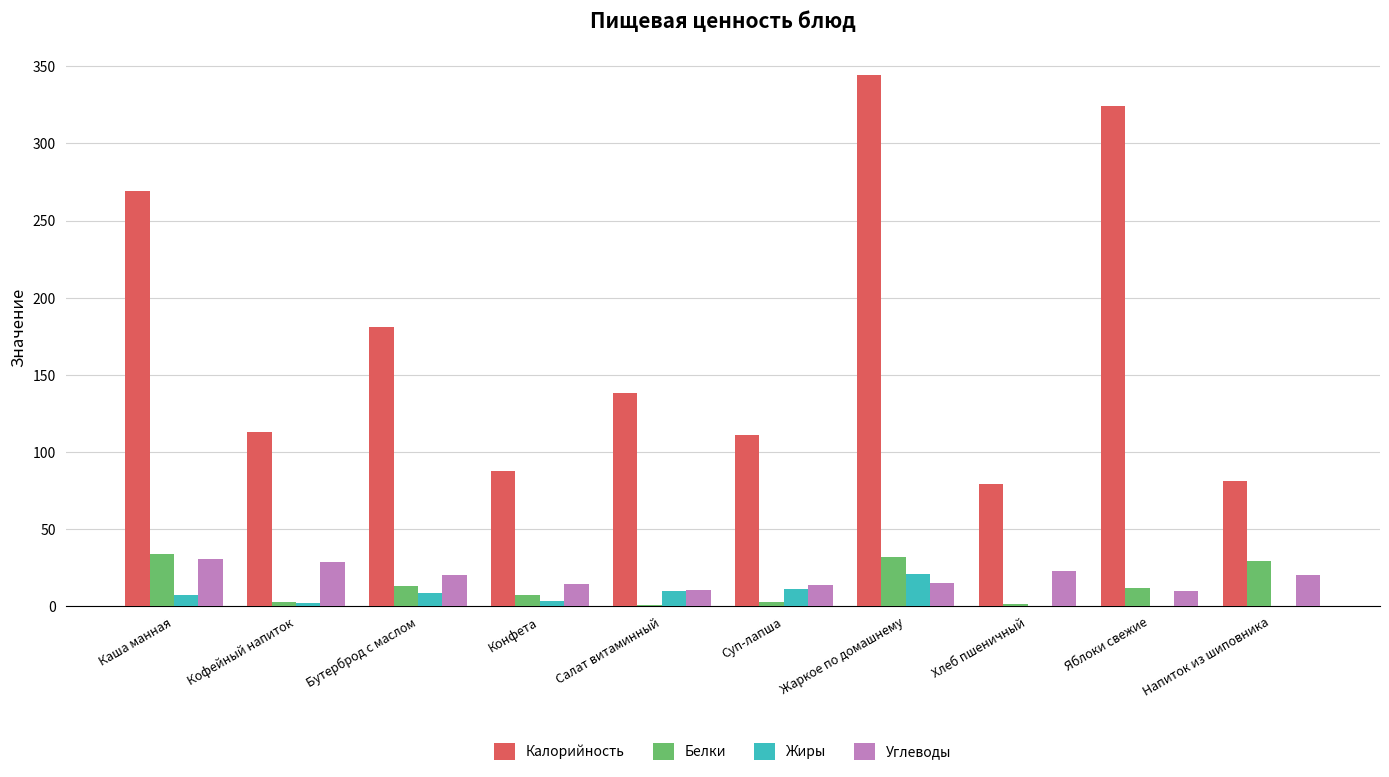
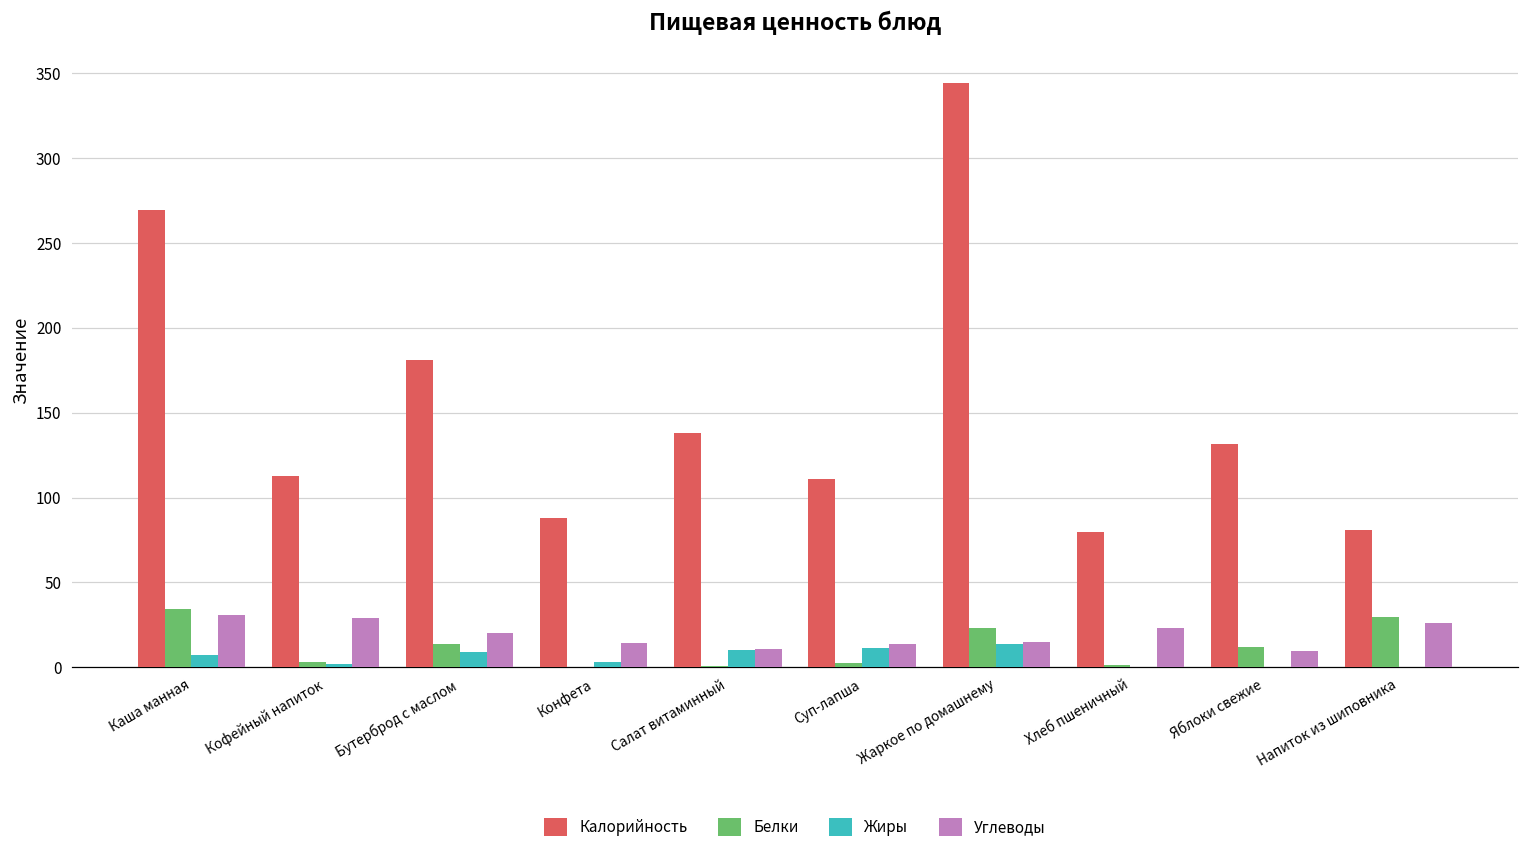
  {
    "Калорийность": {
      "Каша манная": 269,
      "Кофейный напиток": 113,
      "Бутерброд с маслом": 181,
      "Конфета": 88,
      "Салат витаминный": 138,
      "Суп-лапша": 111,
      "Жаркое по домашнему": 344,
      "Хлеб пшеничный": 80,
-     "Яблоки свежие": 324,
+     "Яблоки свежие": 132,
      "Напиток из шиповника": 81
    },
    "Белки": {
      "Каша манная": 34,
      "Кофейный напиток": 3,
      "Бутерброд с маслом": 14,
-     "Конфета": 7,
+     "Конфета": 0,
      "Суп-лапша": 3,
-     "Жаркое по домашнему": 32,
+     "Жаркое по домашнему": 23,
      "Яблоки свежие": 12,
      "Напиток из шиповника": 30
    },
    "Жиры": {
      "Каша манная": 7,
      "Кофейный напиток": 2,
      "Бутерброд с маслом": 9,
      "Конфета": 3,
      "Салат витаминный": 10,
      "Суп-лапша": 11,
-     "Жаркое по домашнему": 21,
+     "Жаркое по домашнему": 14,
      "Напиток из шиповника": 0
    },
    "Углеводы": {
      "Каша манная": 31,
      "Кофейный напиток": 29,
      "Бутерброд с маслом": 20,
      "Конфета": 15,
      "Салат витаминный": 11,
      "Суп-лапша": 14,
      "Жаркое по домашнему": 15,
      "Хлеб пшеничный": 23,
      "Яблоки свежие": 10,
-     "Напиток из шиповника": 20
+     "Напиток из шиповника": 26
    }
  }
